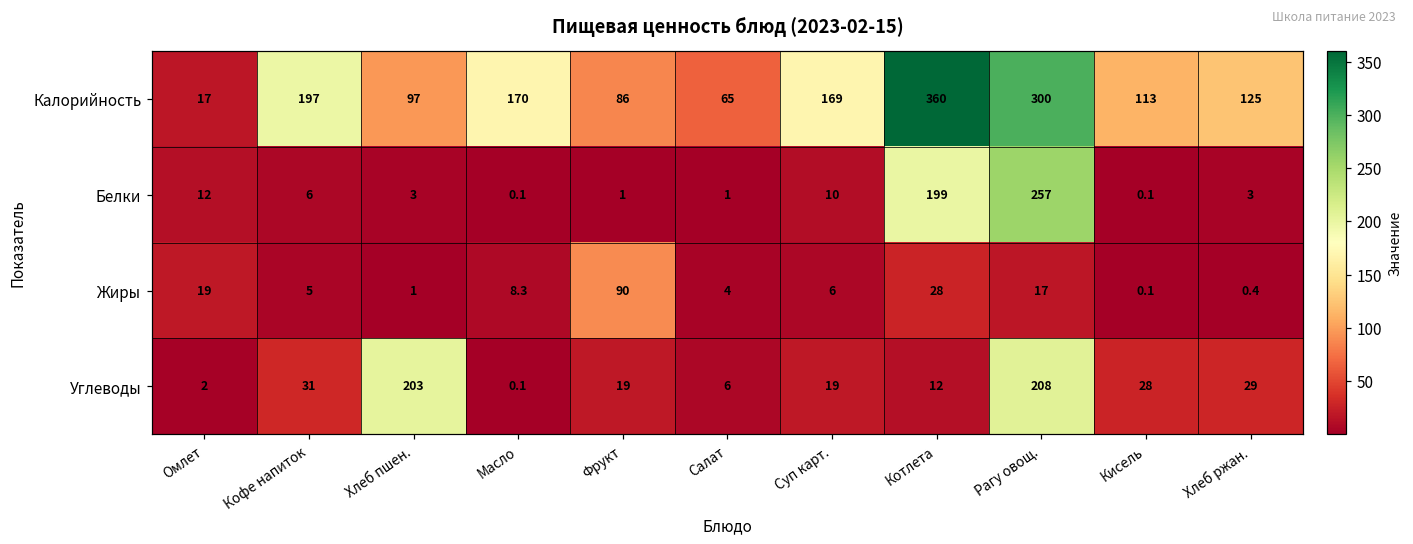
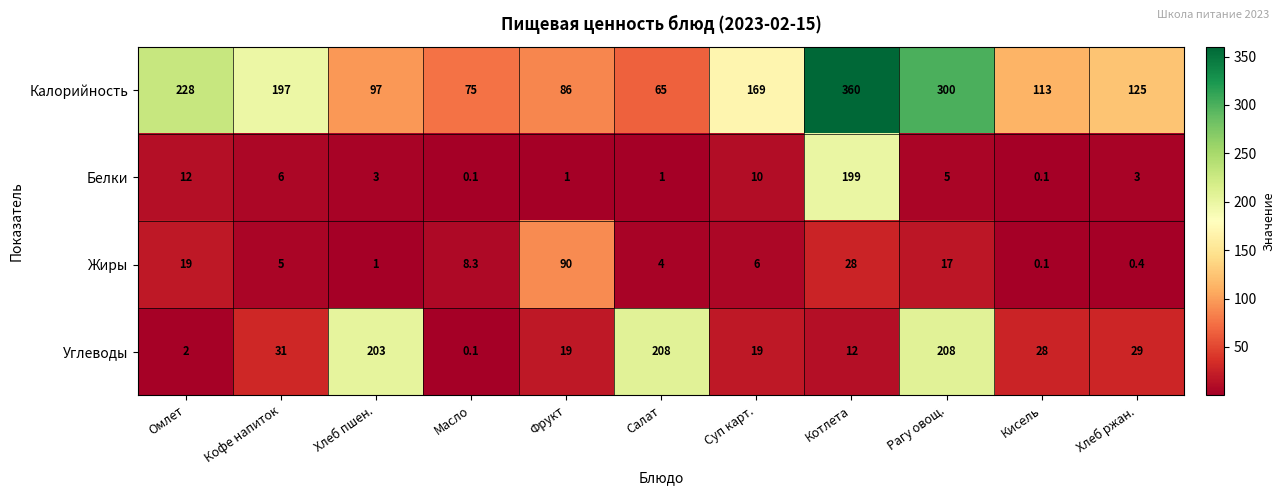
  {
    "Калорийность": {
-     "Омлет": 17,
+     "Омлет": 228,
      "Кофе напиток": 197,
      "Хлеб пшен.": 97,
-     "Масло": 170,
+     "Масло": 75,
      "Фрукт": 86,
      "Салат": 65,
      "Суп карт.": 169,
      "Котлета": 360,
      "Рагу овощ.": 300,
      "Кисель": 113,
      "Хлеб ржан.": 125
    },
    "Белки": {
      "Омлет": 12,
      "Кофе напиток": 6,
      "Хлеб пшен.": 3,
      "Масло": 0.1,
      "Фрукт": 1,
      "Салат": 1,
      "Суп карт.": 10,
      "Котлета": 199,
-     "Рагу овощ.": 257,
+     "Рагу овощ.": 5,
      "Кисель": 0.1,
      "Хлеб ржан.": 3
    },
    "Жиры": {
      "Омлет": 19,
      "Кофе напиток": 5,
      "Хлеб пшен.": 1,
      "Масло": 8.3,
      "Фрукт": 90,
      "Салат": 4,
      "Суп карт.": 6,
      "Котлета": 28,
      "Рагу овощ.": 17,
      "Кисель": 0.1,
      "Хлеб ржан.": 0.4
    },
    "Углеводы": {
      "Омлет": 2,
      "Кофе напиток": 31,
      "Хлеб пшен.": 203,
      "Масло": 0.1,
      "Фрукт": 19,
-     "Салат": 6,
+     "Салат": 208,
      "Суп карт.": 19,
      "Котлета": 12,
      "Рагу овощ.": 208,
      "Кисель": 28,
      "Хлеб ржан.": 29
    }
  }
